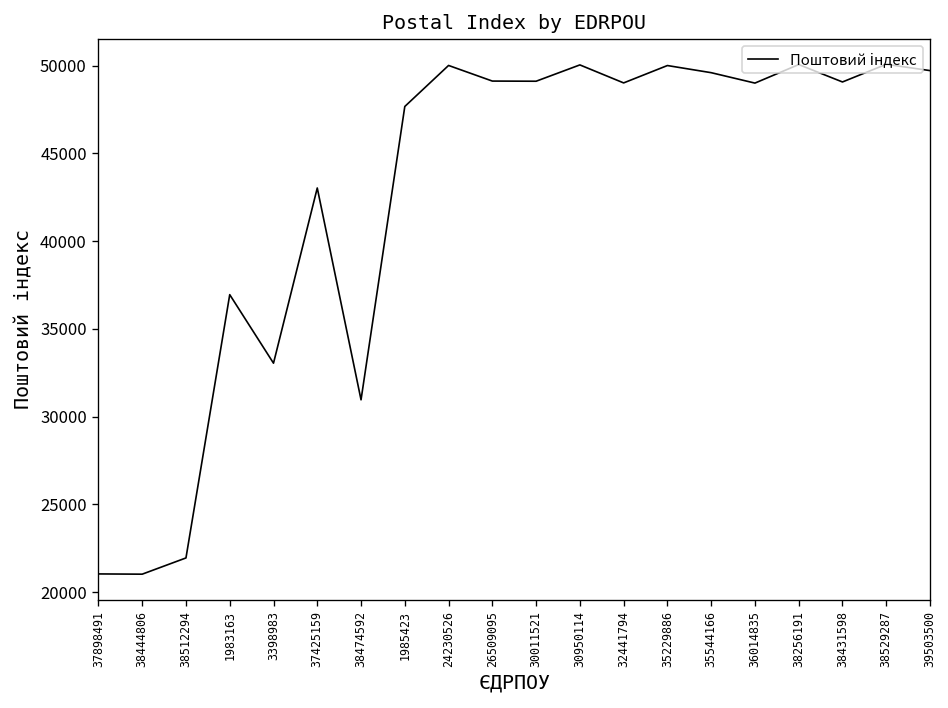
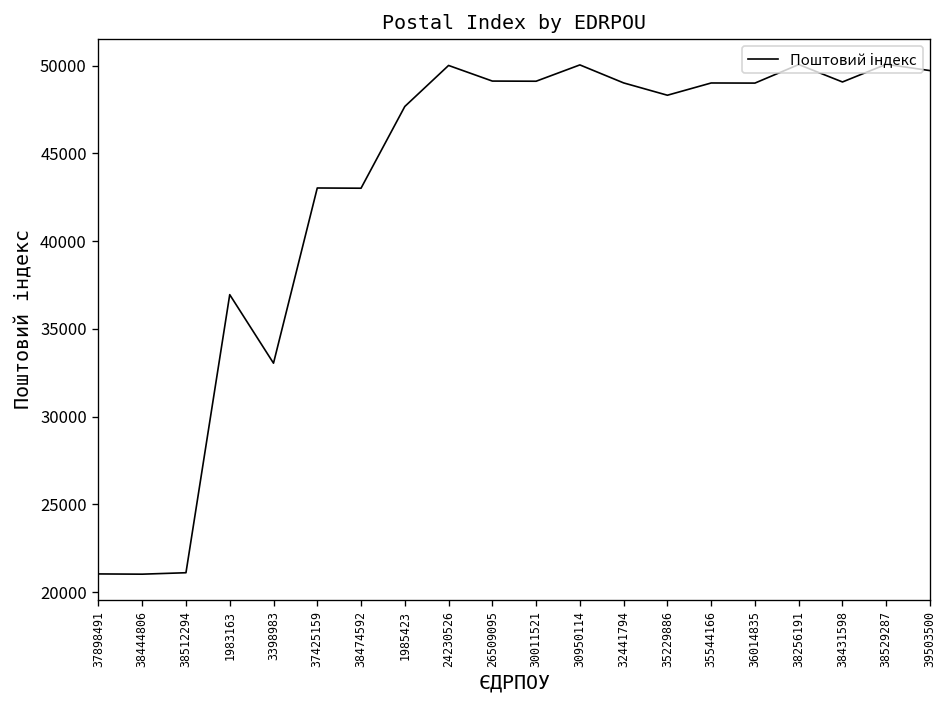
  {
    "37898491": 21000,
    "38444806": 21000,
-   "38512294": 21900,
+   "38512294": 21100,
    "1983163": 36900,
    "3398983": 33000,
    "37425159": 43000,
-   "38474592": 31000,
+   "38474592": 43000,
    "1985423": 47700,
    "24230526": 50000,
    "26509095": 49100,
    "30011521": 49100,
    "30950114": 50000,
    "32441794": 49000,
-   "35229886": 50000,
-   "35544166": 49600,
+   "35229886": 48300,
+   "35544166": 49000,
    "36014835": 49000,
    "38431598": 49100,
    "39503500": 49700
  }
